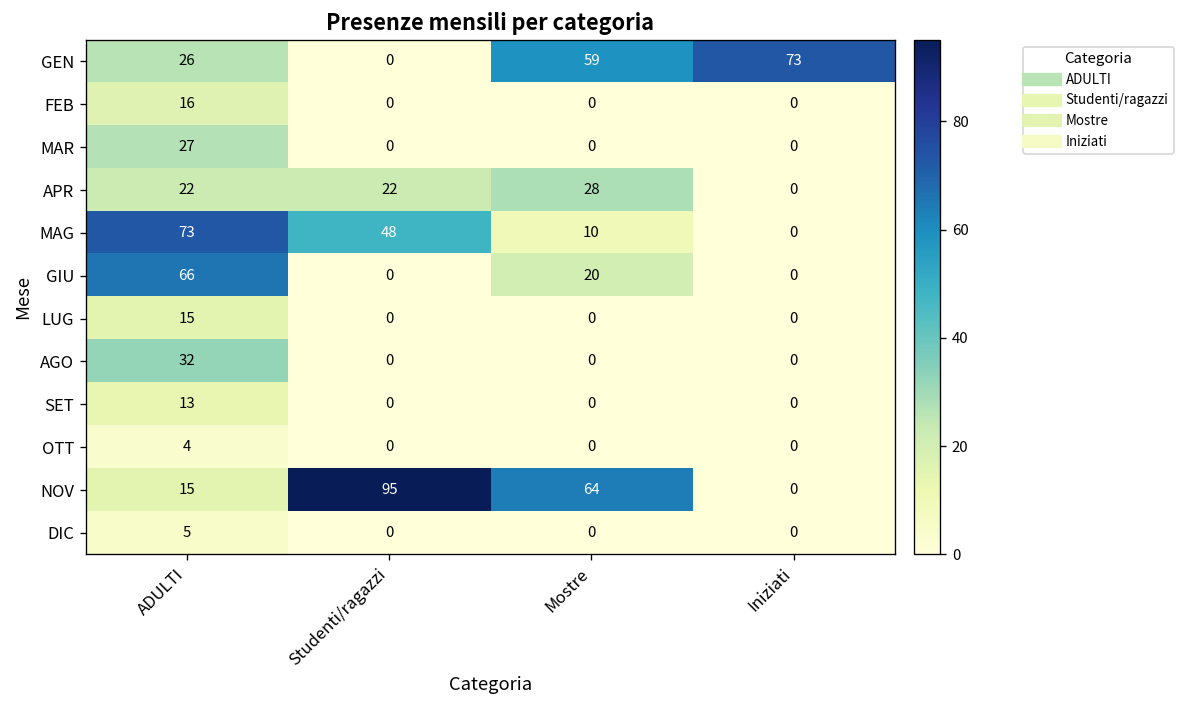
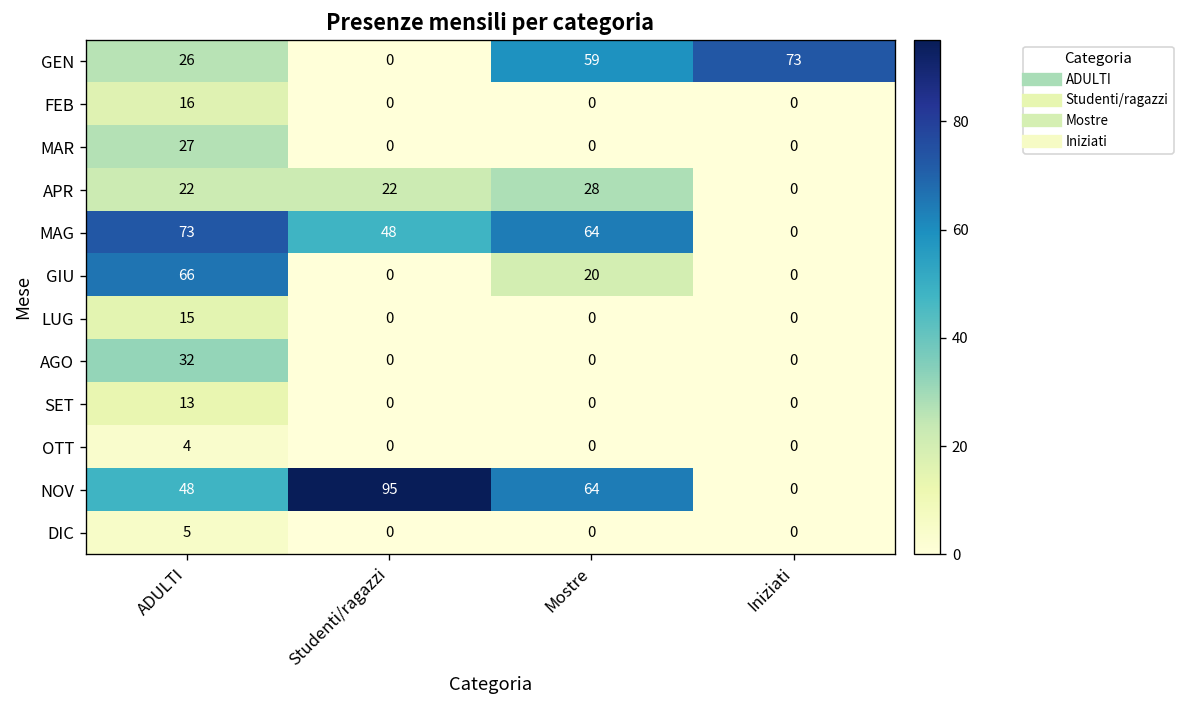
  {
    "GEN": {
      "ADULTI": 26,
      "Studenti/ragazzi": 0,
      "Mostre": 59,
      "Iniziati": 73
    },
    "FEB": {
      "ADULTI": 16,
      "Studenti/ragazzi": 0,
      "Mostre": 0,
      "Iniziati": 0
    },
    "MAR": {
      "ADULTI": 27,
      "Studenti/ragazzi": 0,
      "Mostre": 0,
      "Iniziati": 0
    },
    "APR": {
      "ADULTI": 22,
      "Studenti/ragazzi": 22,
      "Mostre": 28,
      "Iniziati": 0
    },
    "MAG": {
      "ADULTI": 73,
      "Studenti/ragazzi": 48,
-     "Mostre": 10,
+     "Mostre": 64,
      "Iniziati": 0
    },
    "GIU": {
      "ADULTI": 66,
      "Studenti/ragazzi": 0,
      "Mostre": 20,
      "Iniziati": 0
    },
    "LUG": {
      "ADULTI": 15,
      "Studenti/ragazzi": 0,
      "Mostre": 0,
      "Iniziati": 0
    },
    "AGO": {
      "ADULTI": 32,
      "Studenti/ragazzi": 0,
      "Mostre": 0,
      "Iniziati": 0
    },
    "SET": {
      "ADULTI": 13,
      "Studenti/ragazzi": 0,
      "Mostre": 0,
      "Iniziati": 0
    },
    "OTT": {
      "ADULTI": 4,
      "Studenti/ragazzi": 0,
      "Mostre": 0,
      "Iniziati": 0
    },
    "NOV": {
-     "ADULTI": 15,
+     "ADULTI": 48,
      "Studenti/ragazzi": 95,
      "Mostre": 64,
      "Iniziati": 0
    },
    "DIC": {
      "ADULTI": 5,
      "Studenti/ragazzi": 0,
      "Mostre": 0,
      "Iniziati": 0
    }
  }
